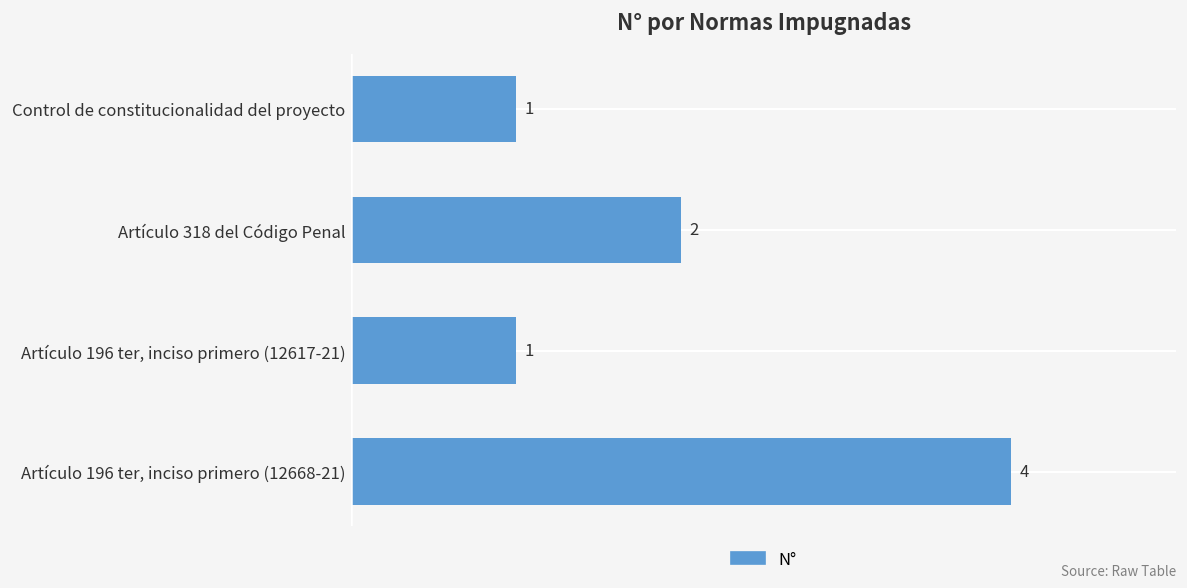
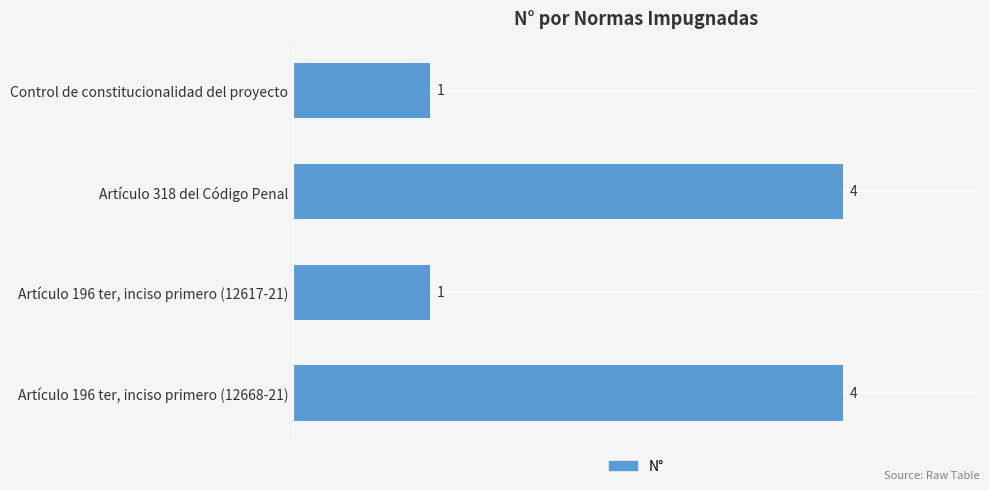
  {
    "Control de constitucionalidad del proyecto": 1,
-   "Artículo 318 del Código Penal": 2,
+   "Artículo 318 del Código Penal": 4,
    "Artículo 196 ter, inciso primero (12617-21)": 1,
    "Artículo 196 ter, inciso primero (12668-21)": 4
  }
